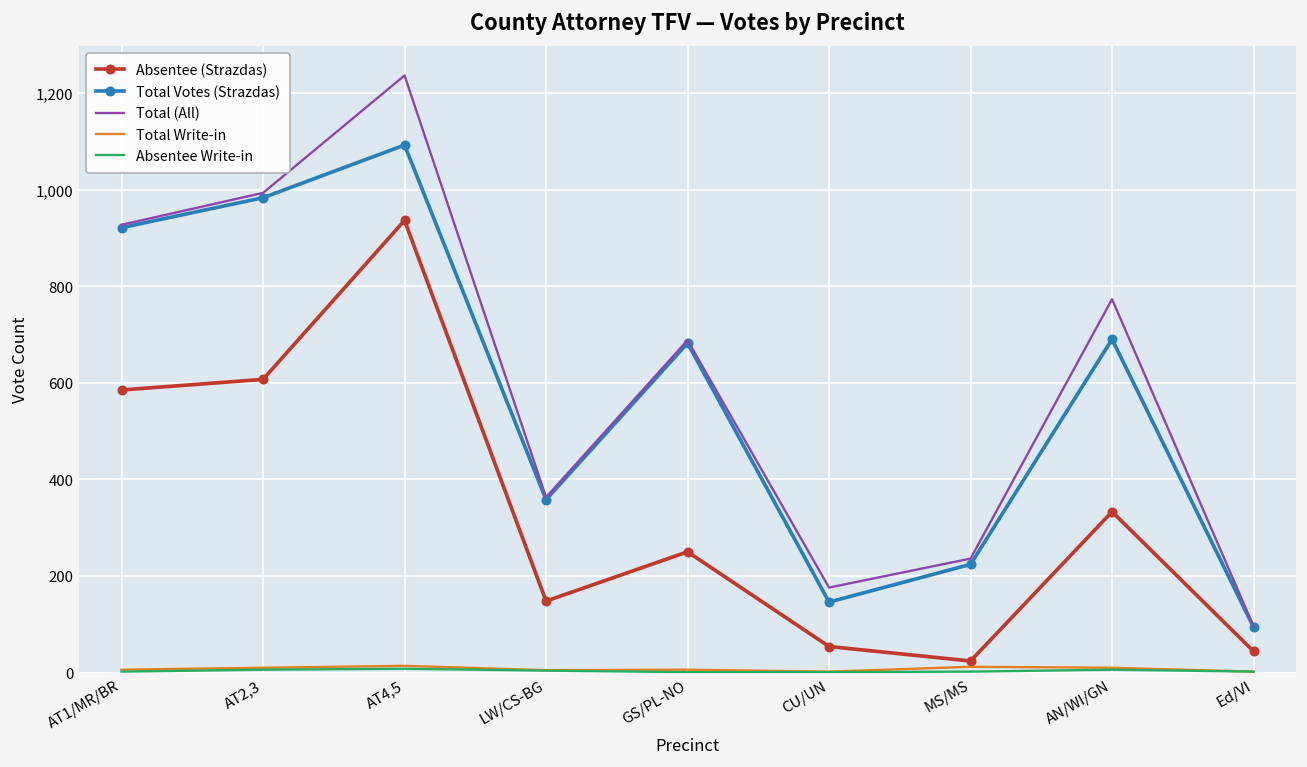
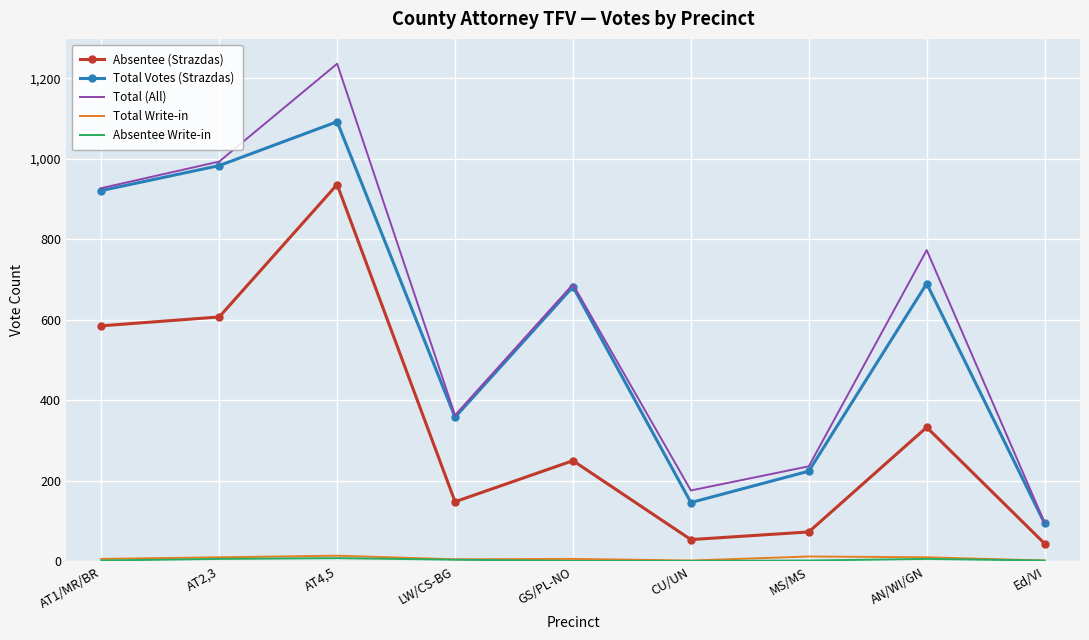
  {
    "Absentee (Strazdas)": {
      "AT1/MR/BR": "590",
      "AT2,3": "610",
      "AT4,5": "940",
      "LW/CS-BG": "150",
      "GS/PL-NO": "250",
      "CU/UN": "50",
-     "MS/MS": "20",
+     "MS/MS": "70",
      "AN/WI/GN": "330",
      "Ed/VI": "40"
    },
    "Total Votes (Strazdas)": {
      "AT2,3": "980",
      "AT4,5": "1,090",
      "CU/UN": "150",
      "MS/MS": "220",
      "AN/WI/GN": "690"
    },
    "Total (All)": {
      "AT2,3": "990",
      "AT4,5": "1,240",
      "CU/UN": "180",
      "MS/MS": "240",
      "AN/WI/GN": "770"
    },
    "Total Write-in": {
      "MS/MS": "10"
    },
    "Absentee Write-in": {
      "MS/MS": "0"
    }
  }
